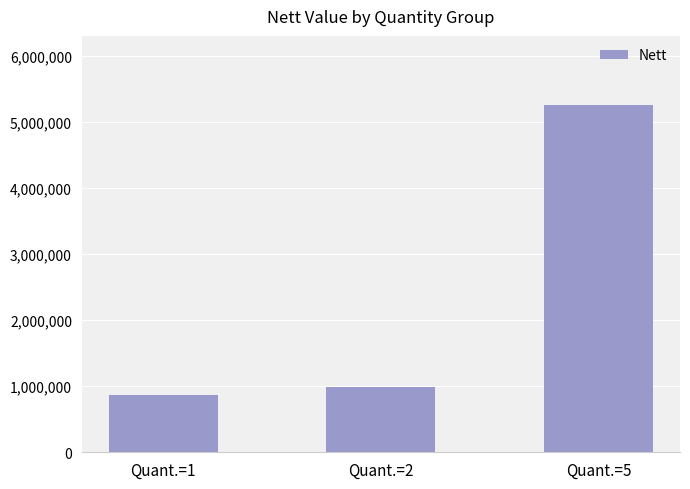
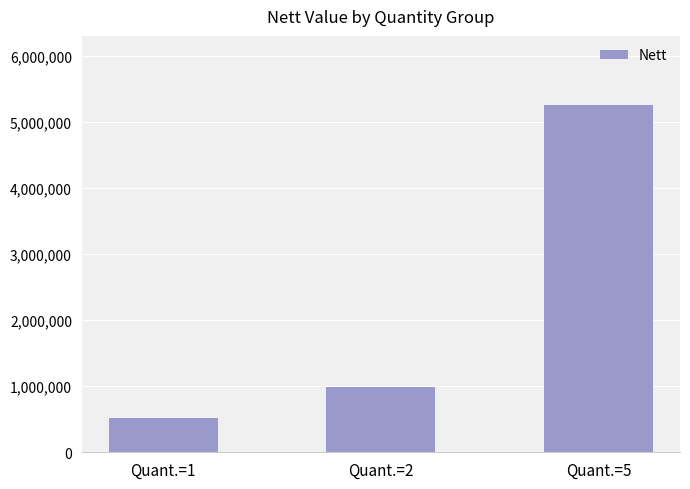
  {
-   "Quant.=1": "900,000",
+   "Quant.=1": "500,000",
    "Quant.=2": "1,000,000",
    "Quant.=5": "5,200,000"
  }
